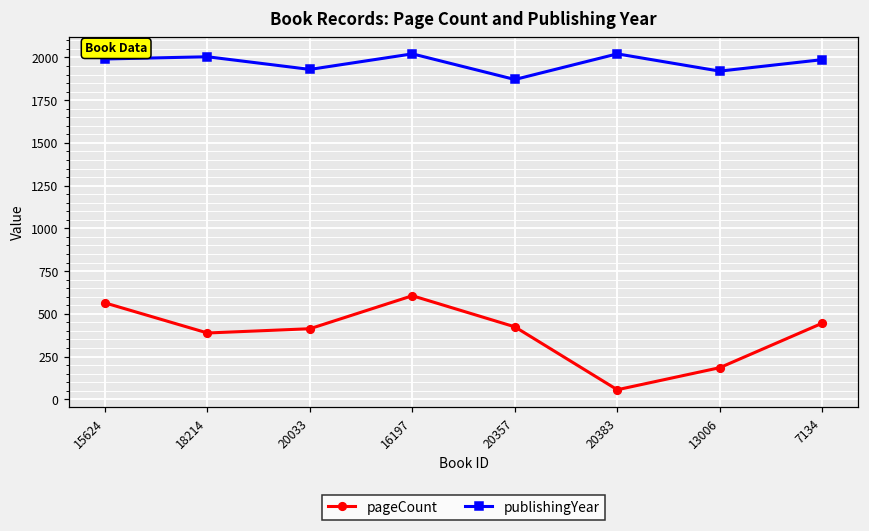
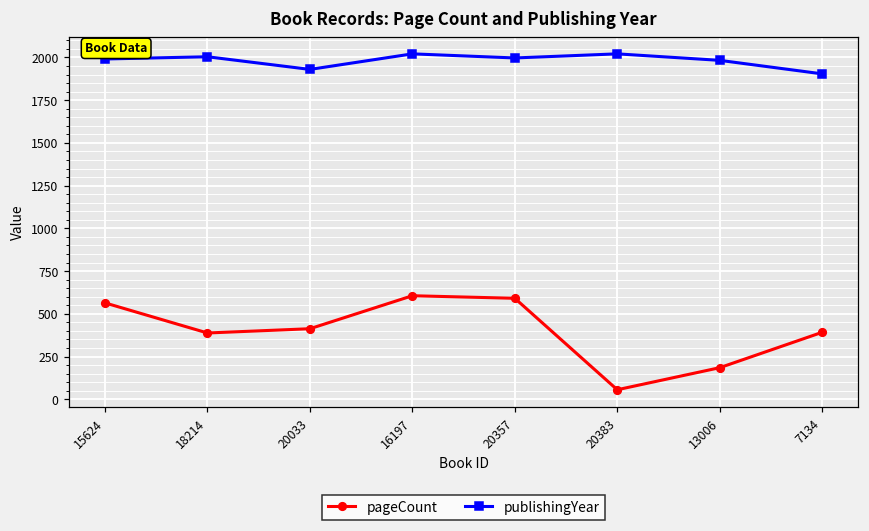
  {
    "pageCount": {
      "15624": 560,
      "18214": 390,
      "20033": 410,
      "16197": 610,
-     "20357": 420,
+     "20357": 590,
      "20383": 60,
      "13006": 190,
-     "7134": 450
+     "7134": 390
    },
    "publishingYear": {
      "15624": 1990,
      "18214": 2000,
      "20033": 1930,
      "16197": 2020,
-     "20357": 1870,
+     "20357": 2000,
      "20383": 2020,
-     "13006": 1920,
-     "7134": 1990
+     "13006": 1980,
+     "7134": 1900
    }
  }
